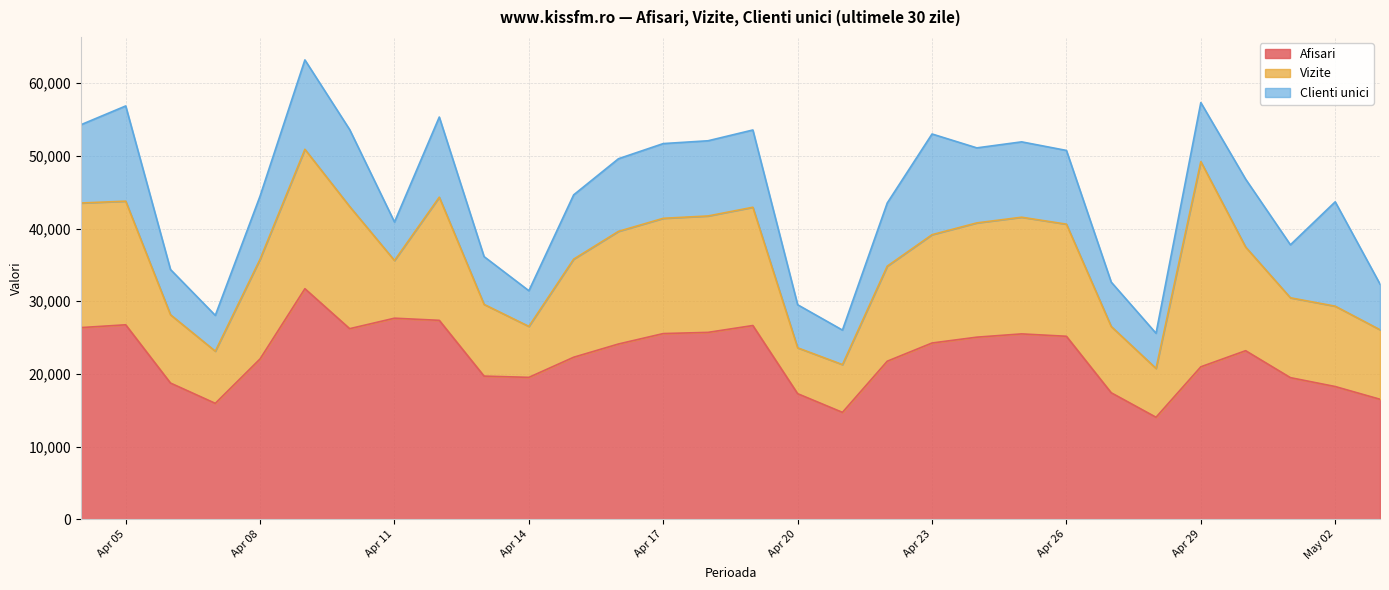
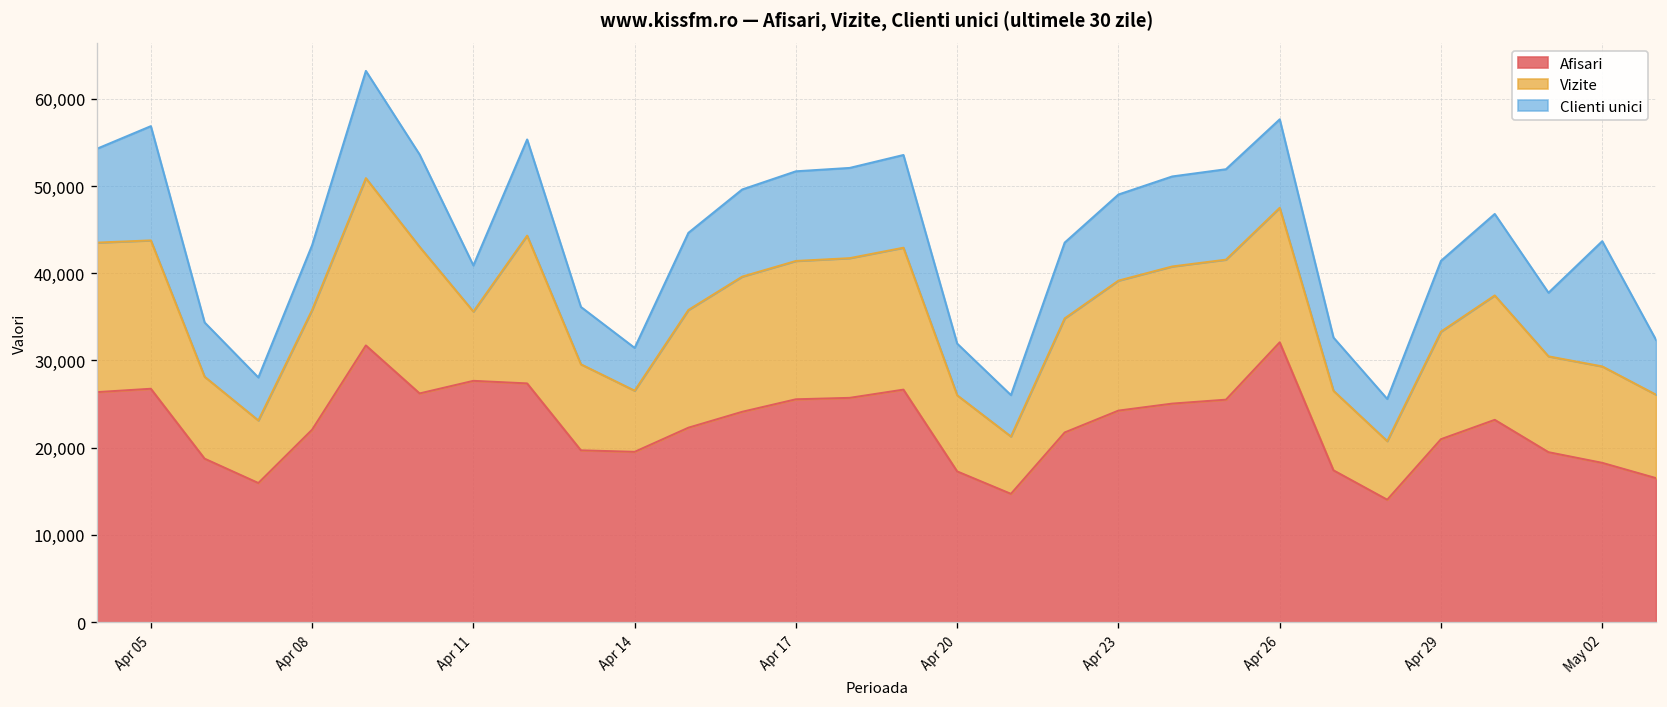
  {
    "Afisari": {
      "Apr 05": "27,000",
      "Apr 08": "22,000",
      "Apr 11": "28,000",
      "Apr 14": "20,000",
      "Apr 17": "26,000",
      "Apr 20": "17,000",
      "Apr 23": "24,000",
-     "Apr 26": "25,000",
+     "Apr 26": "32,000",
      "Apr 29": "21,000",
      "May 02": "18,000"
    },
    "Vizite": {
      "Apr 05": "17,000",
      "Apr 08": "14,000",
      "Apr 11": "8,000",
      "Apr 14": "7,000",
      "Apr 17": "16,000",
-     "Apr 20": "6,000",
+     "Apr 20": "9,000",
      "Apr 23": "15,000",
      "Apr 26": "15,000",
-     "Apr 29": "28,000",
+     "Apr 29": "12,000",
      "May 02": "11,000"
    },
    "Clienti unici": {
      "Apr 05": "13,000",
-     "Apr 08": "9,000",
+     "Apr 08": "7,000",
      "Apr 11": "5,000",
      "Apr 14": "5,000",
      "Apr 17": "10,000",
      "Apr 20": "6,000",
-     "Apr 23": "14,000",
+     "Apr 23": "10,000",
      "Apr 26": "10,000",
      "Apr 29": "8,000",
      "May 02": "14,000"
    }
  }
